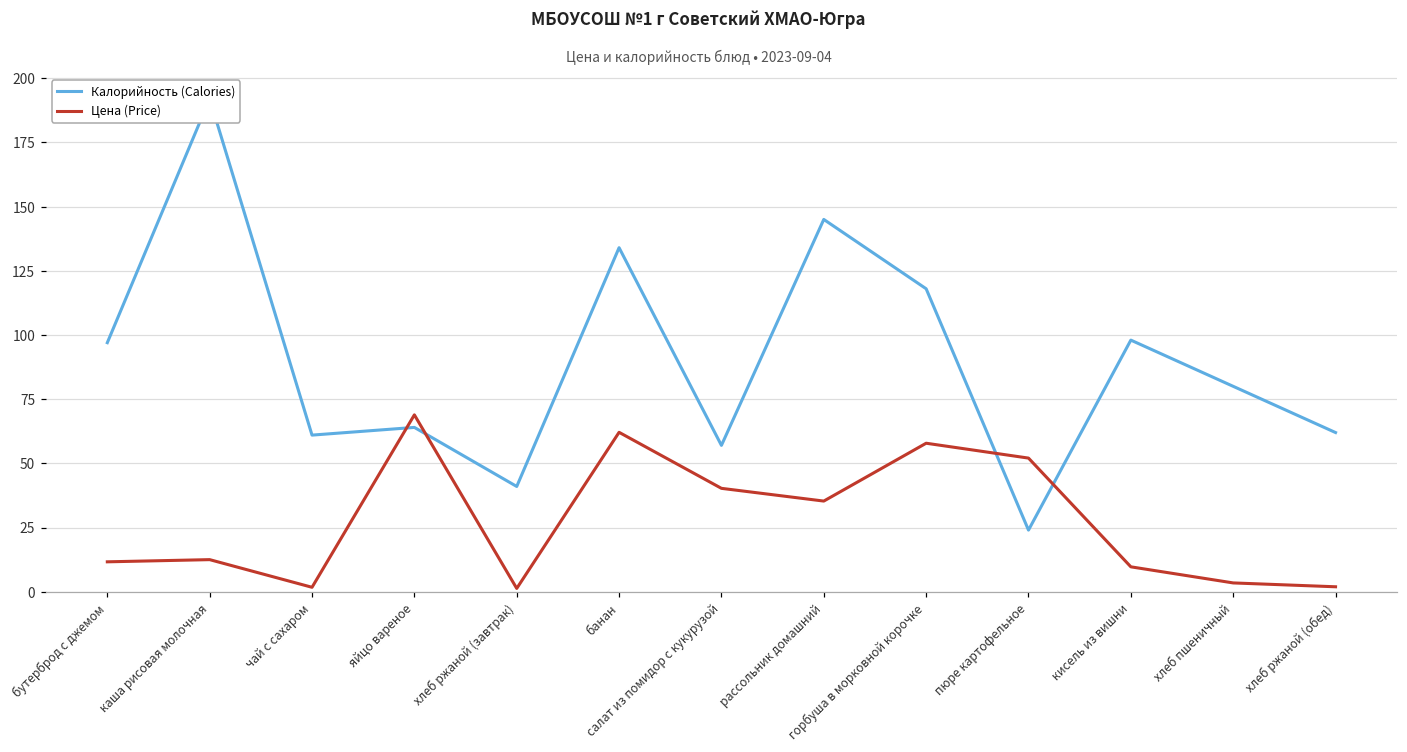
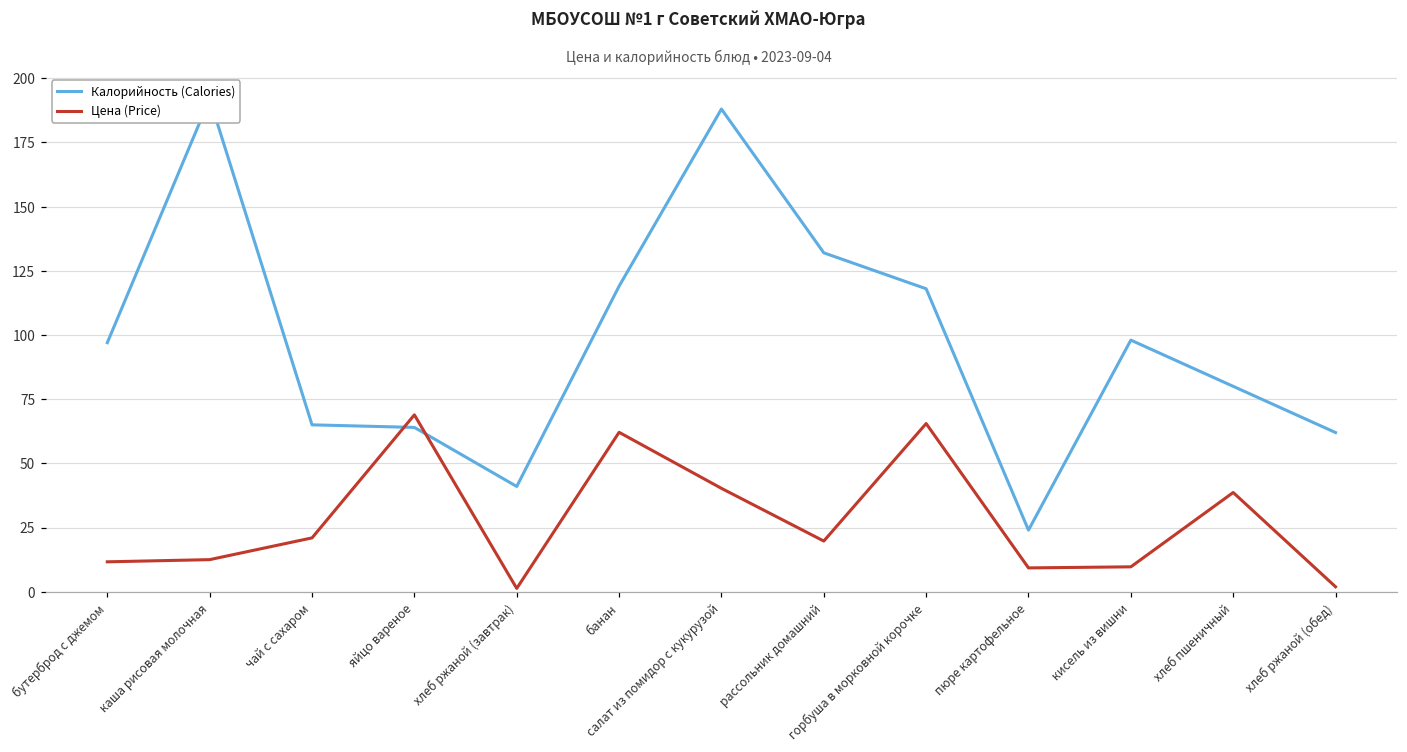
  {
    "Калорийность (Calories)": {
      "бутерброд с джемом": 97,
-     "чай с сахаром": 61,
+     "чай с сахаром": 65,
      "яйцо вареное": 64,
      "хлеб ржаной (завтрак)": 41,
-     "банан": 134,
-     "салат из помидор с кукурузой": 57,
-     "рассольник домашний": 145,
+     "банан": 119,
+     "салат из помидор с кукурузой": 188,
+     "рассольник домашний": 132,
      "горбуша в морковной корочке": 118,
      "пюре картофельное": 24,
      "кисель из вишни": 98,
      "хлеб пшеничный": 80,
      "хлеб ржаной (обед)": 62
    },
    "Цена (Price)": {
      "бутерброд с джемом": 12,
      "каша рисовая молочная": 13,
-     "чай с сахаром": 2,
+     "чай с сахаром": 21,
      "яйцо вареное": 69,
      "хлеб ржаной (завтрак)": 1,
      "банан": 62,
      "салат из помидор с кукурузой": 40,
-     "рассольник домашний": 35,
-     "горбуша в морковной корочке": 58,
-     "пюре картофельное": 52,
+     "рассольник домашний": 20,
+     "горбуша в морковной корочке": 66,
+     "пюре картофельное": 9,
      "кисель из вишни": 10,
-     "хлеб пшеничный": 3,
+     "хлеб пшеничный": 39,
      "хлеб ржаной (обед)": 2
    }
  }
